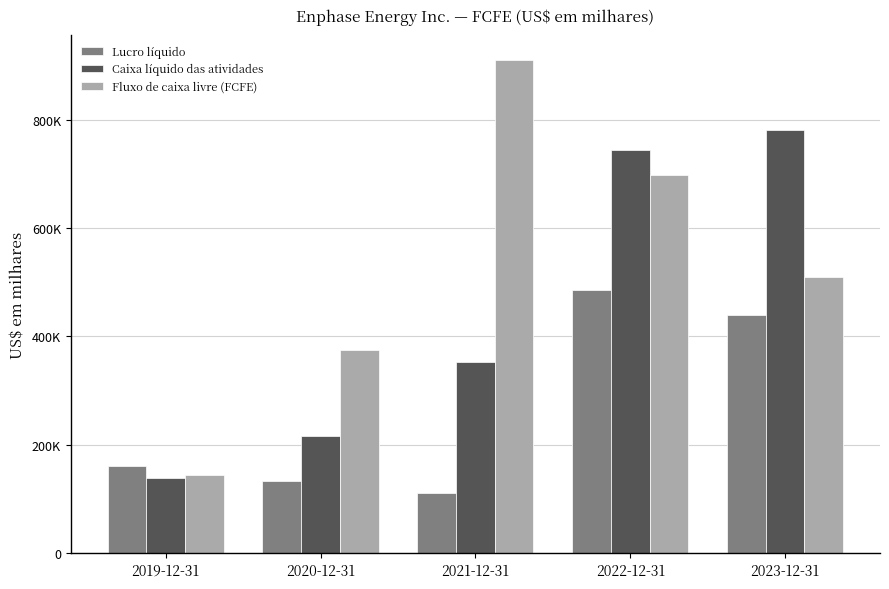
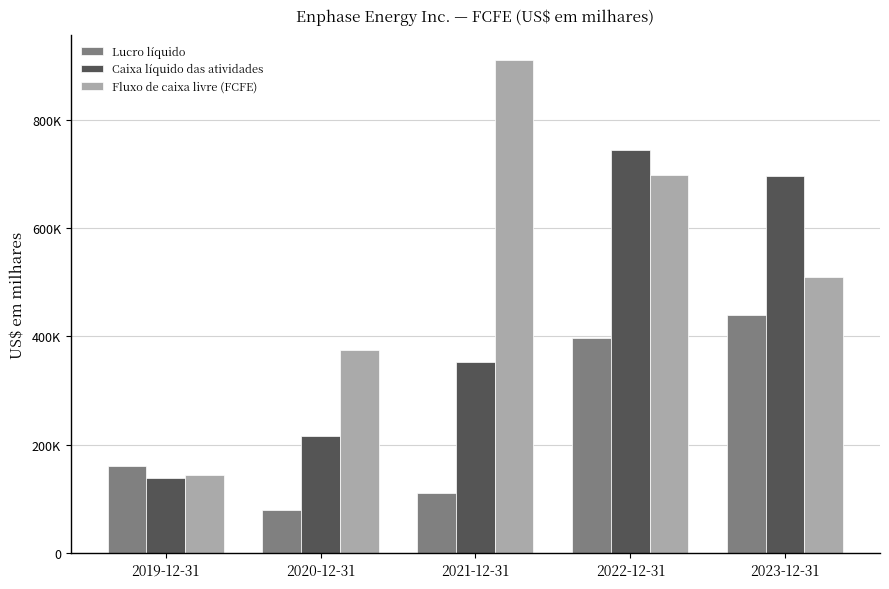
  {
    "Lucro líquido": {
      "2019-12-31": 160000,
-     "2020-12-31": 130000,
+     "2020-12-31": 80000,
      "2021-12-31": 110000,
-     "2022-12-31": 490000,
+     "2022-12-31": 400000,
      "2023-12-31": 440000
    },
    "Caixa líquido das atividades": {
      "2019-12-31": 140000,
      "2020-12-31": 220000,
      "2021-12-31": 350000,
      "2022-12-31": 740000,
-     "2023-12-31": 780000
+     "2023-12-31": 700000
    },
    "Fluxo de caixa livre (FCFE)": {
      "2019-12-31": 140000,
      "2020-12-31": 380000,
      "2021-12-31": 910000,
      "2022-12-31": 700000,
      "2023-12-31": 510000
    }
  }
